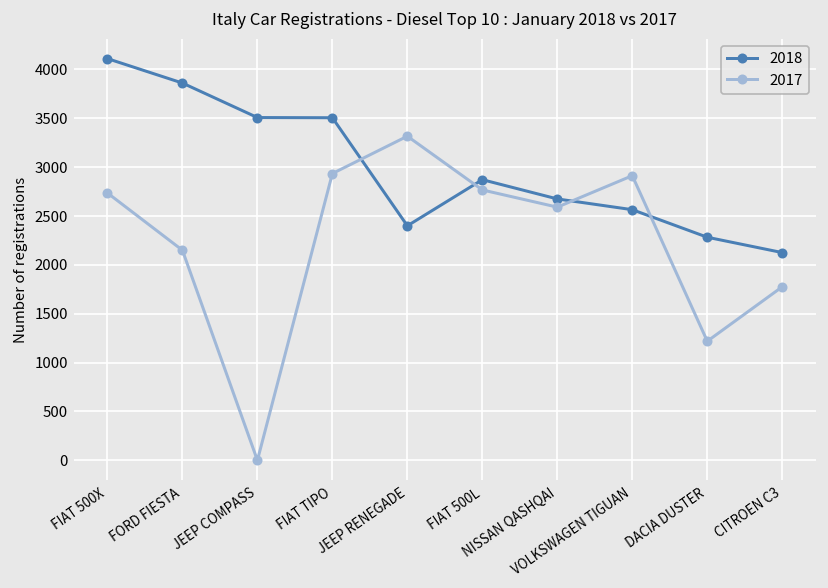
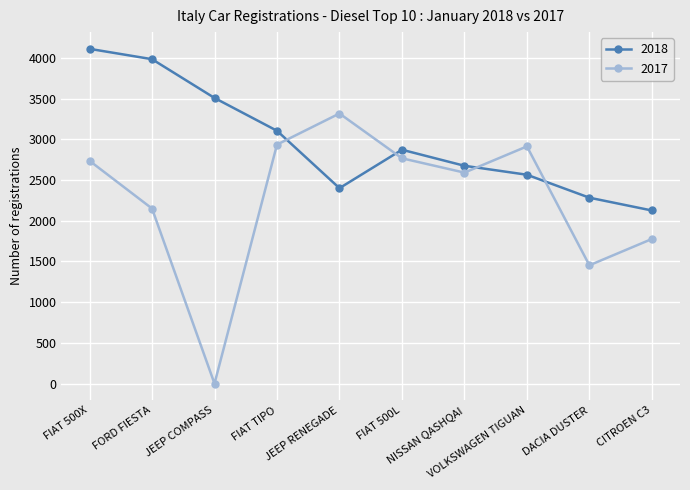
  {
    "2018": {
      "FIAT 500X": 4100,
-     "FORD FIESTA": 3900,
+     "FORD FIESTA": 4000,
      "JEEP COMPASS": 3500,
-     "FIAT TIPO": 3500,
+     "FIAT TIPO": 3100,
      "JEEP RENEGADE": 2400,
      "FIAT 500L": 2900,
      "NISSAN QASHQAI": 2700,
      "VOLKSWAGEN TIGUAN": 2600,
      "DACIA DUSTER": 2300,
      "CITROEN C3": 2100
    },
    "2017": {
      "FIAT 500X": 2700,
      "FORD FIESTA": 2200,
      "JEEP COMPASS": 0,
      "FIAT TIPO": 2900,
      "JEEP RENEGADE": 3300,
      "FIAT 500L": 2800,
      "NISSAN QASHQAI": 2600,
      "VOLKSWAGEN TIGUAN": 2900,
-     "DACIA DUSTER": 1200,
+     "DACIA DUSTER": 1500,
      "CITROEN C3": 1800
    }
  }
